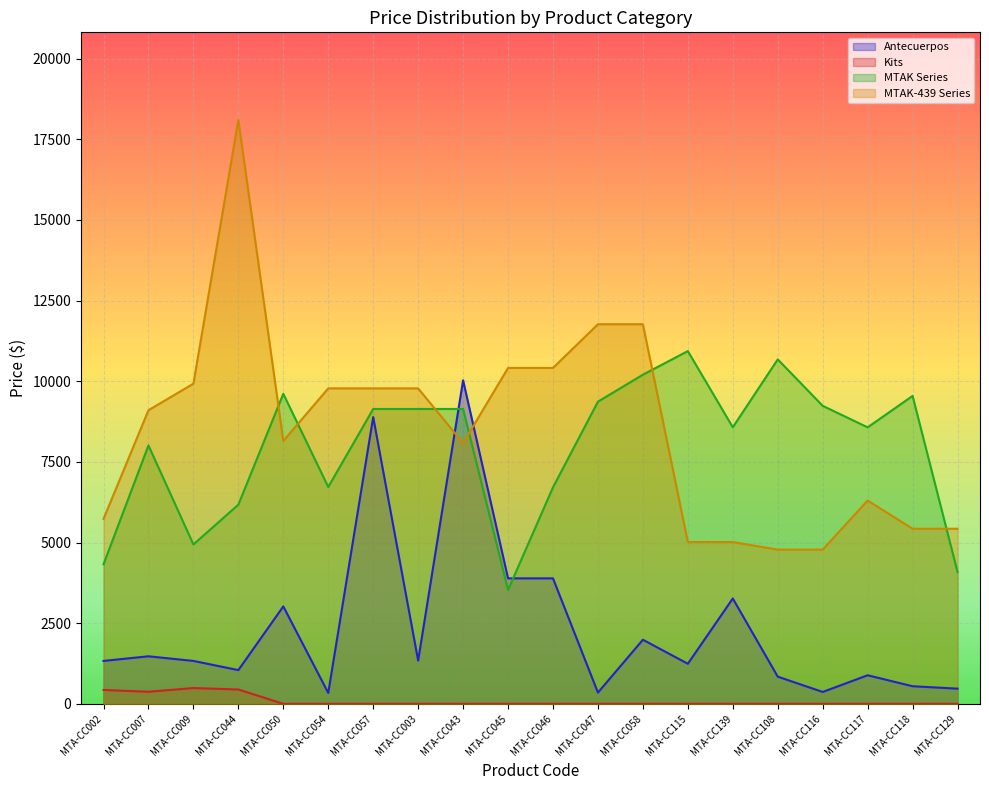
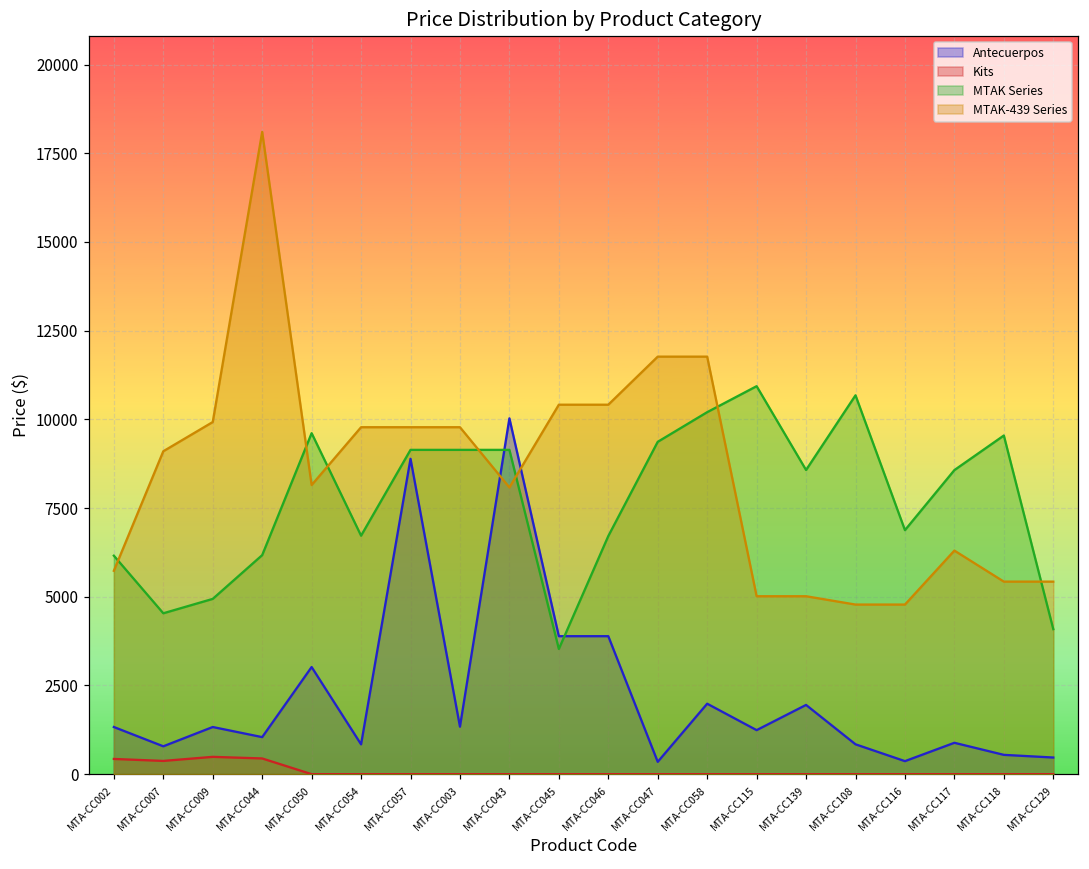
  {
    "Antecuerpos": {
      "MTA-CC002": 1300,
-     "MTA-CC007": 1500,
+     "MTA-CC007": 800,
      "MTA-CC009": 1300,
      "MTA-CC044": 1000,
      "MTA-CC050": 3000,
-     "MTA-CC054": 300,
+     "MTA-CC054": 800,
      "MTA-CC057": 8900,
      "MTA-CC003": 1300,
      "MTA-CC043": 10000,
      "MTA-CC045": 3900,
      "MTA-CC046": 3900,
      "MTA-CC047": 300,
      "MTA-CC058": 2000,
      "MTA-CC115": 1200,
-     "MTA-CC139": 3300,
+     "MTA-CC139": 2000,
      "MTA-CC108": 800,
      "MTA-CC116": 400,
      "MTA-CC117": 900,
      "MTA-CC118": 500,
      "MTA-CC129": 500
    },
    "MTAK Series": {
-     "MTA-CC002": 4300,
-     "MTA-CC007": 8000,
+     "MTA-CC002": 6200,
+     "MTA-CC007": 4500,
      "MTA-CC009": 4900,
      "MTA-CC044": 6200,
      "MTA-CC050": 9600,
      "MTA-CC054": 6700,
      "MTA-CC057": 9100,
      "MTA-CC003": 9100,
      "MTA-CC043": 9100,
      "MTA-CC045": 3500,
      "MTA-CC046": 6700,
      "MTA-CC047": 9400,
      "MTA-CC058": 10200,
      "MTA-CC115": 10900,
      "MTA-CC139": 8600,
      "MTA-CC108": 10700,
-     "MTA-CC116": 9200,
+     "MTA-CC116": 6900,
      "MTA-CC117": 8600,
      "MTA-CC118": 9500,
      "MTA-CC129": 4100
    }
  }
